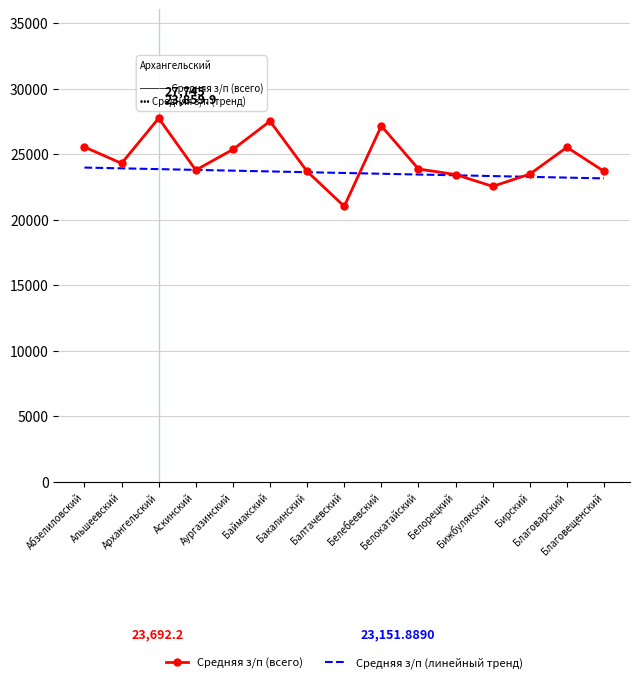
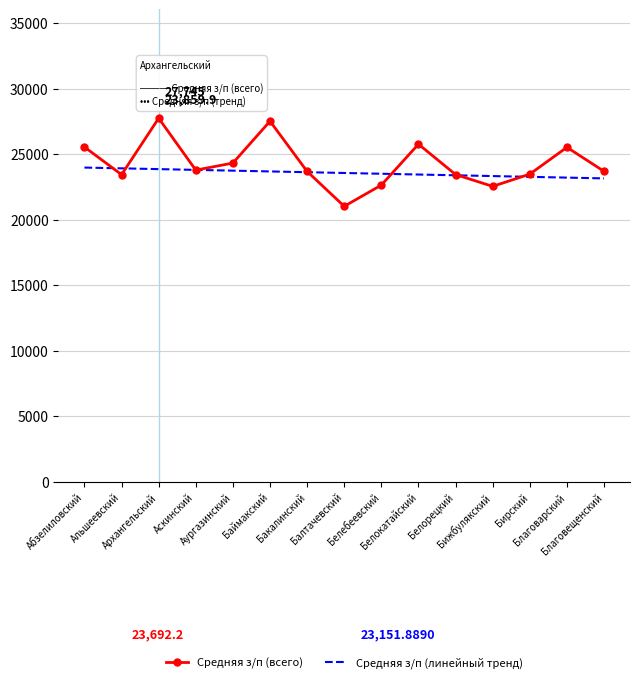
  {
    "Средняя з/п (всего)": {
      "Абзелиловский": 25500,
-     "Альшеевский": 24300,
-     "Аургазинский": 25400,
+     "Альшеевский": 23400,
+     "Аургазинский": 24300,
      "Баймакский": 27500,
      "Балтачевский": 21000,
-     "Белебеевский": 27200,
-     "Белокатайский": 23900,
+     "Белебеевский": 22600,
+     "Белокатайский": 25800,
      "Бижбулякский": 22500,
      "Бирский": 23500,
      "Благоварский": 25500,
      "Благовещенский": 23700
    },
    "Средняя з/п (линейный тренд)": {
      "Абзелиловский": 24000,
      "Благовещенский": 23200
    }
  }
